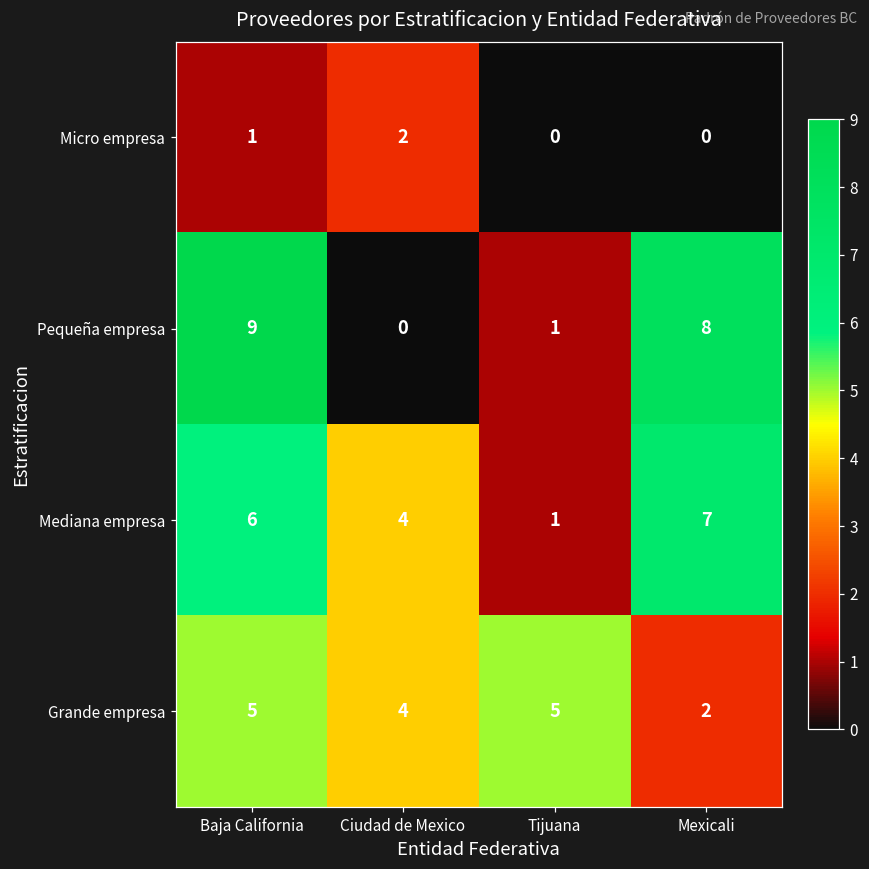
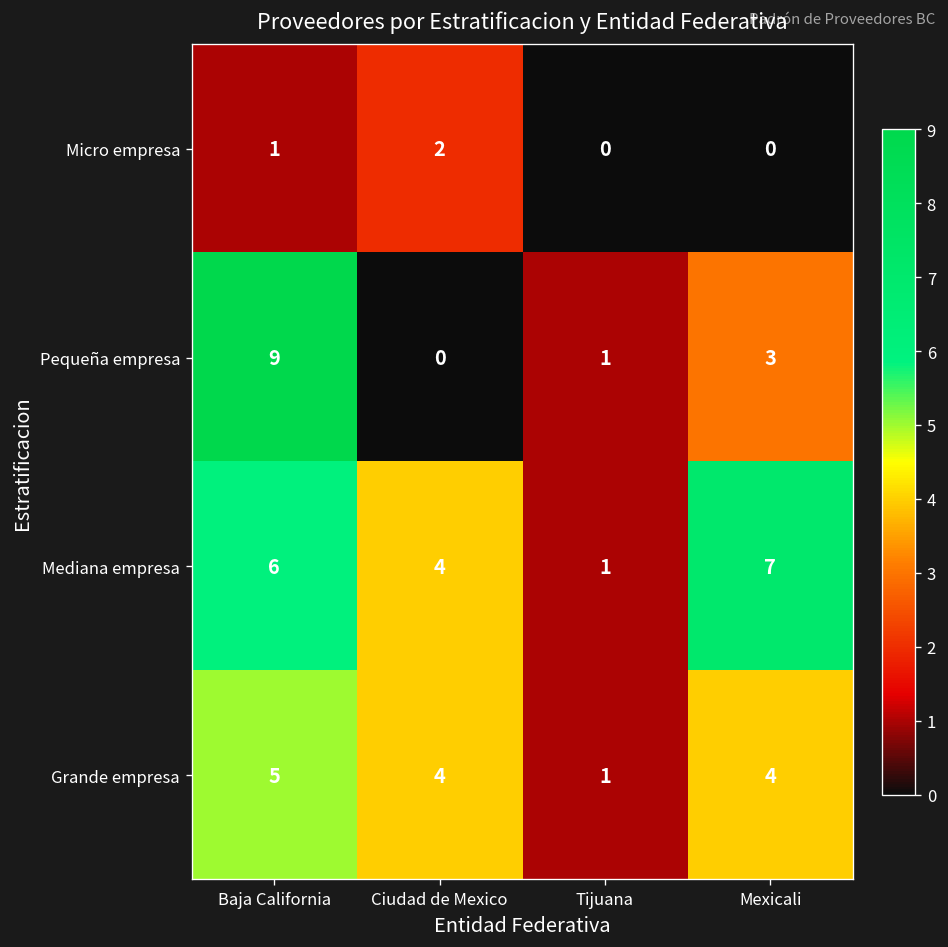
  {
    "Micro empresa": {
      "Baja California": 1,
      "Ciudad de Mexico": 2,
      "Tijuana": 0,
      "Mexicali": 0
    },
    "Pequeña empresa": {
      "Baja California": 9,
      "Ciudad de Mexico": 0,
      "Tijuana": 1,
-     "Mexicali": 8
+     "Mexicali": 3
    },
    "Mediana empresa": {
      "Baja California": 6,
      "Ciudad de Mexico": 4,
      "Tijuana": 1,
      "Mexicali": 7
    },
    "Grande empresa": {
      "Baja California": 5,
      "Ciudad de Mexico": 4,
-     "Tijuana": 5,
-     "Mexicali": 2
+     "Tijuana": 1,
+     "Mexicali": 4
    }
  }
